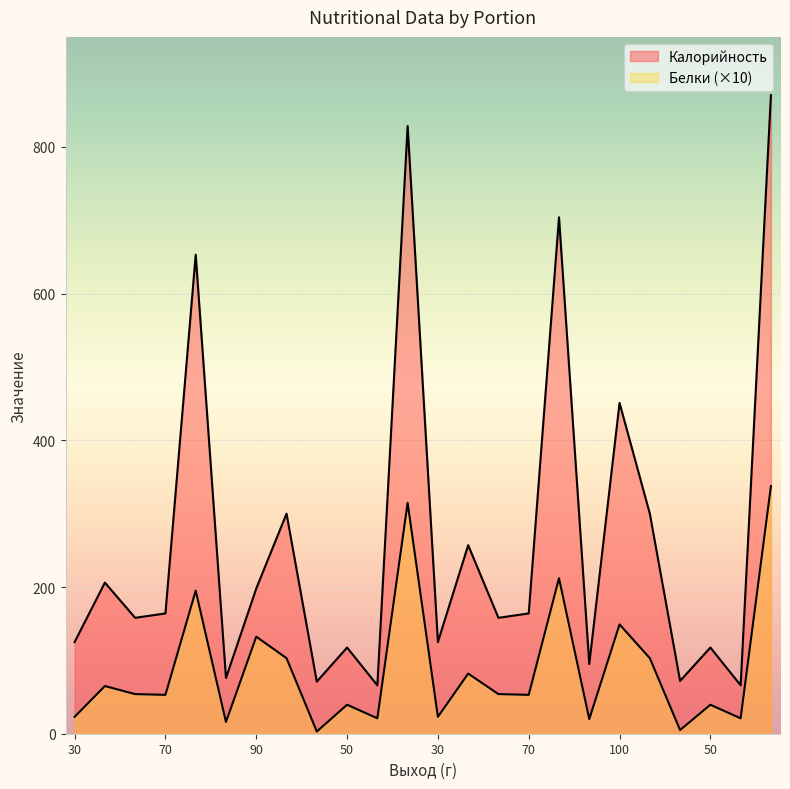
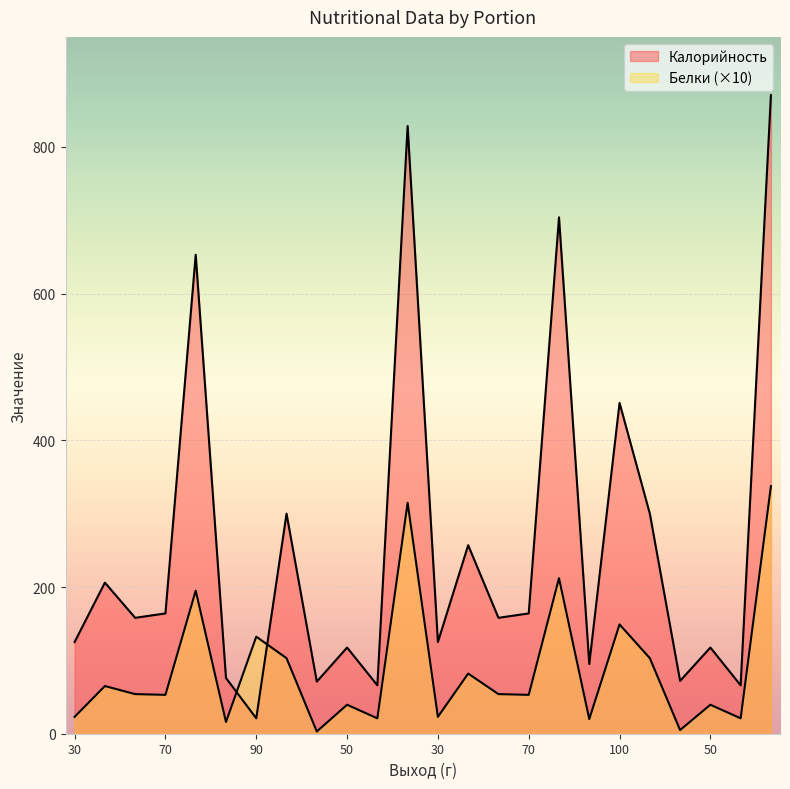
  {
    "Калорийность": {
-     "90": 200,
+     "90": 20,
      "100": 450
    },
    "Белки (×10)": {
      "90": 130,
      "100": 150
    }
  }
